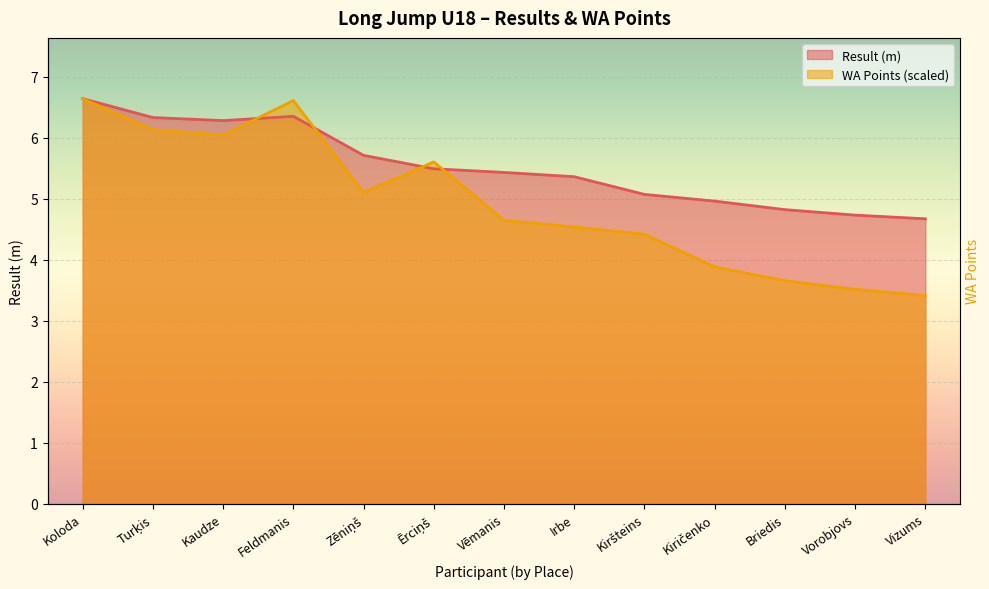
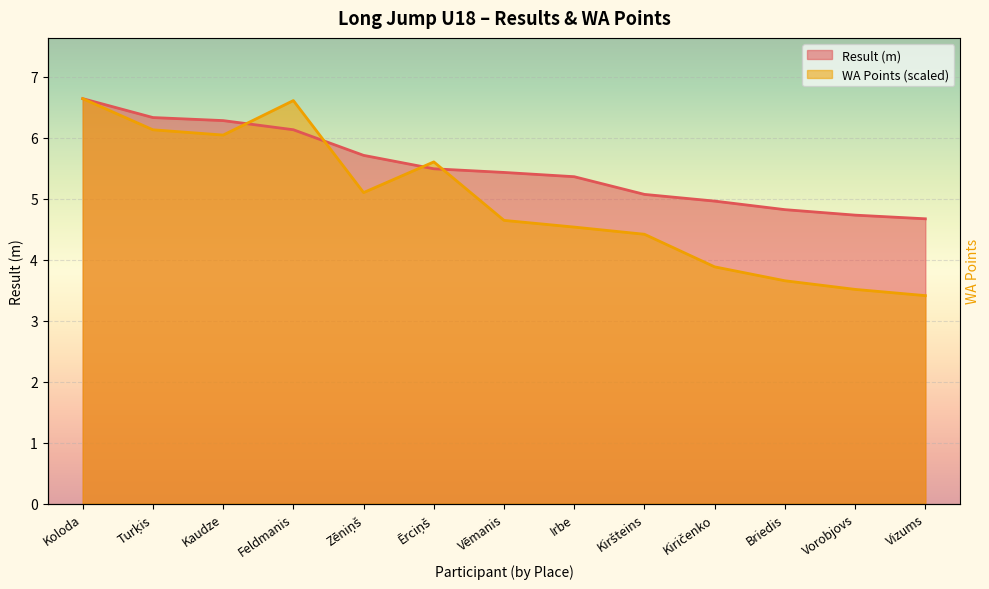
  {
    "Result (m)": {
      "Turķis": 6.3,
      "Kaudze": 6.3,
-     "Feldmanis": 6.4,
+     "Feldmanis": 6.1,
      "Zēniņš": 5.7,
      "Ērciņš": 5.5,
      "Vēmanis": 5.4,
      "Irbe": 5.4,
      "Kiršteins": 5.1,
      "Kiričenko": 5.0,
      "Briedis": 4.8,
      "Vorobjovs": 4.7,
      "Vizums": 4.7
    },
    "WA Points (scaled)": {
      "Turķis": 6.1,
      "Kaudze": 6.0,
      "Feldmanis": 6.6,
      "Zēniņš": 5.1,
      "Ērciņš": 5.6,
      "Vēmanis": 4.6,
      "Irbe": 4.5,
      "Kiršteins": 4.4,
      "Kiričenko": 3.9,
      "Briedis": 3.7,
      "Vorobjovs": 3.5,
      "Vizums": 3.4
    }
  }
